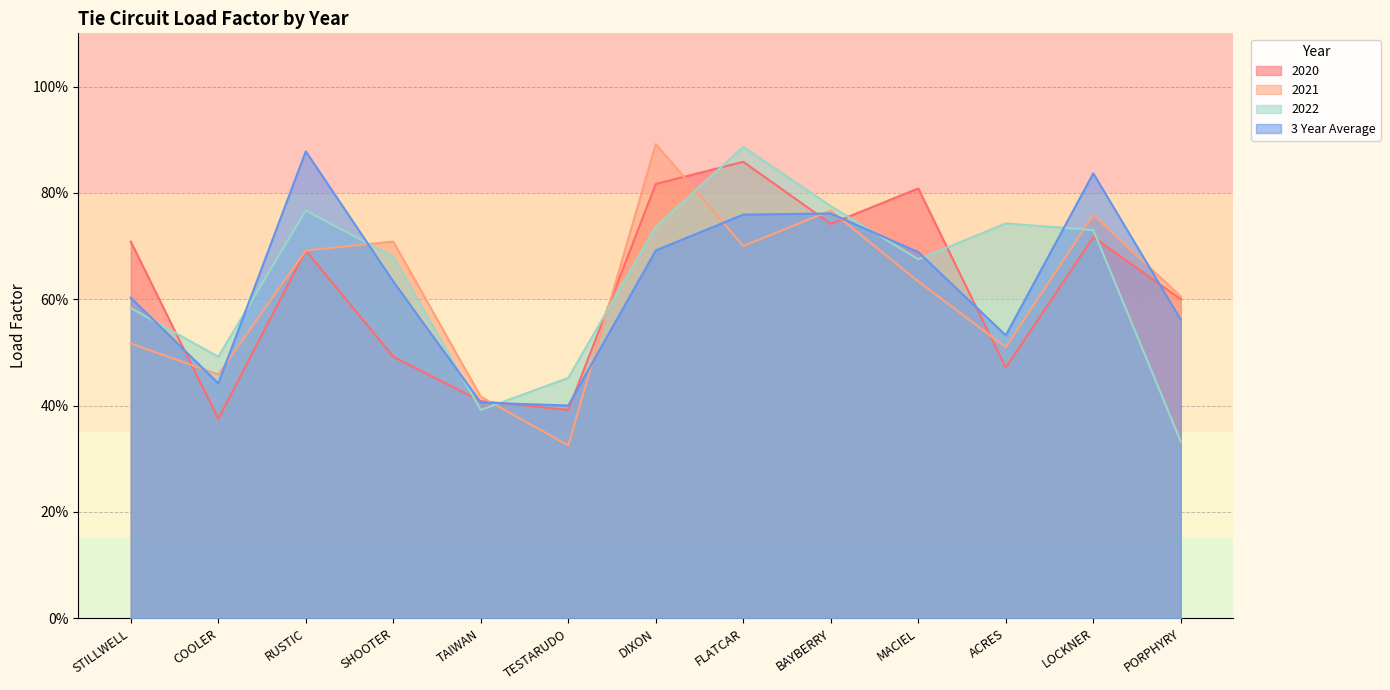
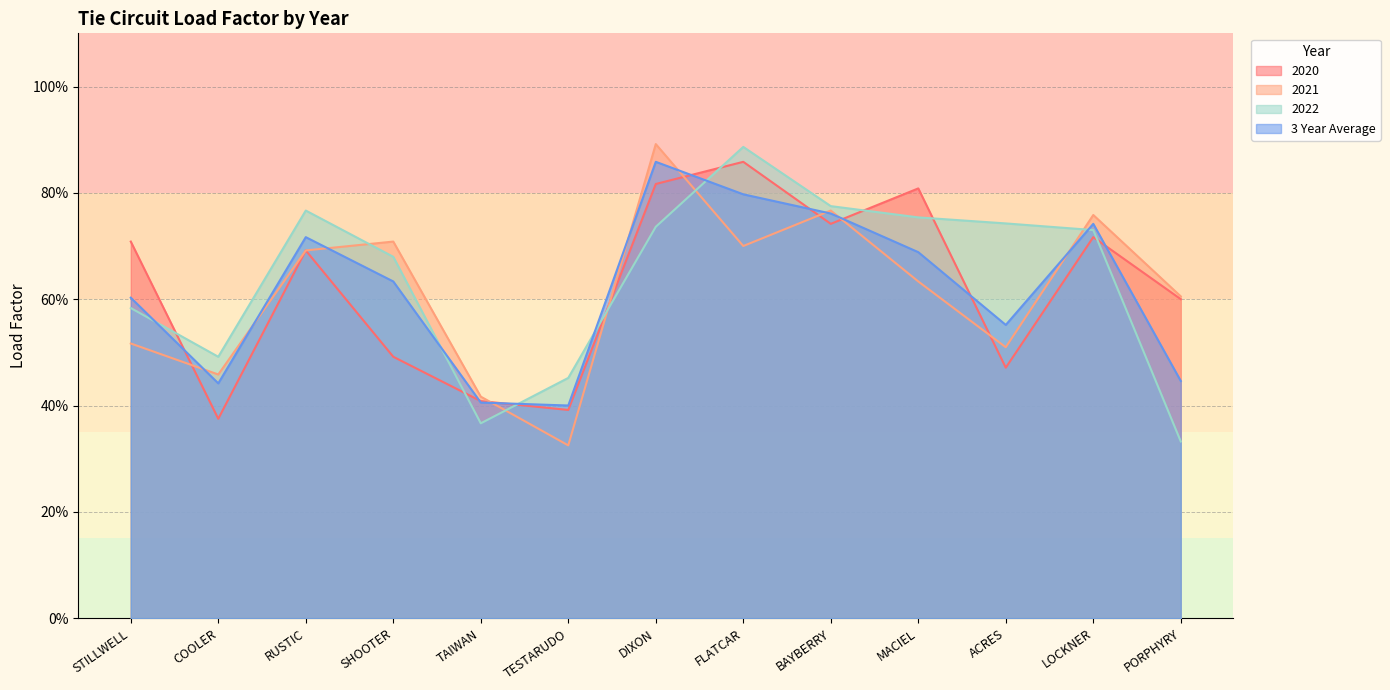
  {
    "2022": {
      "STILLWELL": "58%",
      "COOLER": "49%",
      "RUSTIC": "77%",
      "SHOOTER": "68%",
-     "TAIWAN": "39%",
+     "TAIWAN": "37%",
      "TESTARUDO": "45%",
      "DIXON": "74%",
      "FLATCAR": "89%",
      "BAYBERRY": "78%",
-     "MACIEL": "68%",
+     "MACIEL": "75%",
      "ACRES": "74%",
      "LOCKNER": "73%",
      "PORPHYRY": "33%"
    },
    "3 Year Average": {
      "STILLWELL": "60%",
      "COOLER": "44%",
-     "RUSTIC": "88%",
+     "RUSTIC": "72%",
      "SHOOTER": "63%",
      "TESTARUDO": "40%",
-     "DIXON": "69%",
-     "FLATCAR": "76%",
+     "DIXON": "86%",
+     "FLATCAR": "80%",
      "BAYBERRY": "76%",
      "MACIEL": "69%",
-     "ACRES": "53%",
-     "LOCKNER": "84%",
-     "PORPHYRY": "56%"
+     "ACRES": "55%",
+     "LOCKNER": "74%",
+     "PORPHYRY": "45%"
    }
  }
